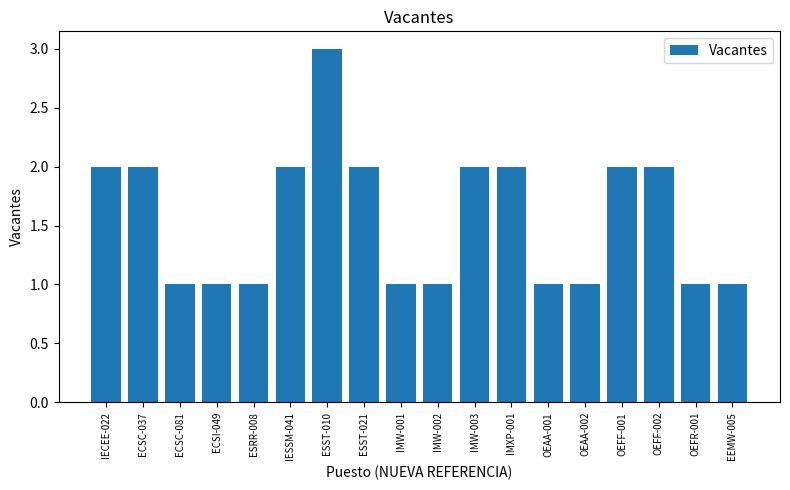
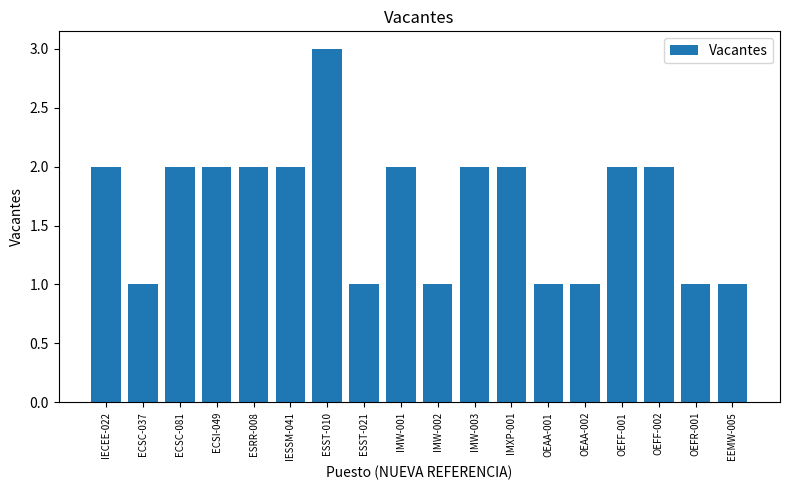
  {
    "IECEE-022": 2,
-   "ECSC-037": 2,
-   "ECSC-081": 1,
-   "ECSI-049": 1,
-   "ESRR-008": 1,
+   "ECSC-037": 1,
+   "ECSC-081": 2,
+   "ECSI-049": 2,
+   "ESRR-008": 2,
    "IESSM-041": 2,
    "ESST-010": 3,
-   "ESST-021": 2,
-   "IMW-001": 1,
+   "ESST-021": 1,
+   "IMW-001": 2,
    "IMW-002": 1,
    "IMW-003": 2,
    "IMXP-001": 2,
    "OEAA-001": 1,
    "OEAA-002": 1,
    "OEFF-001": 2,
    "OEFF-002": 2,
    "OEFR-001": 1,
    "EEMW-005": 1
  }
